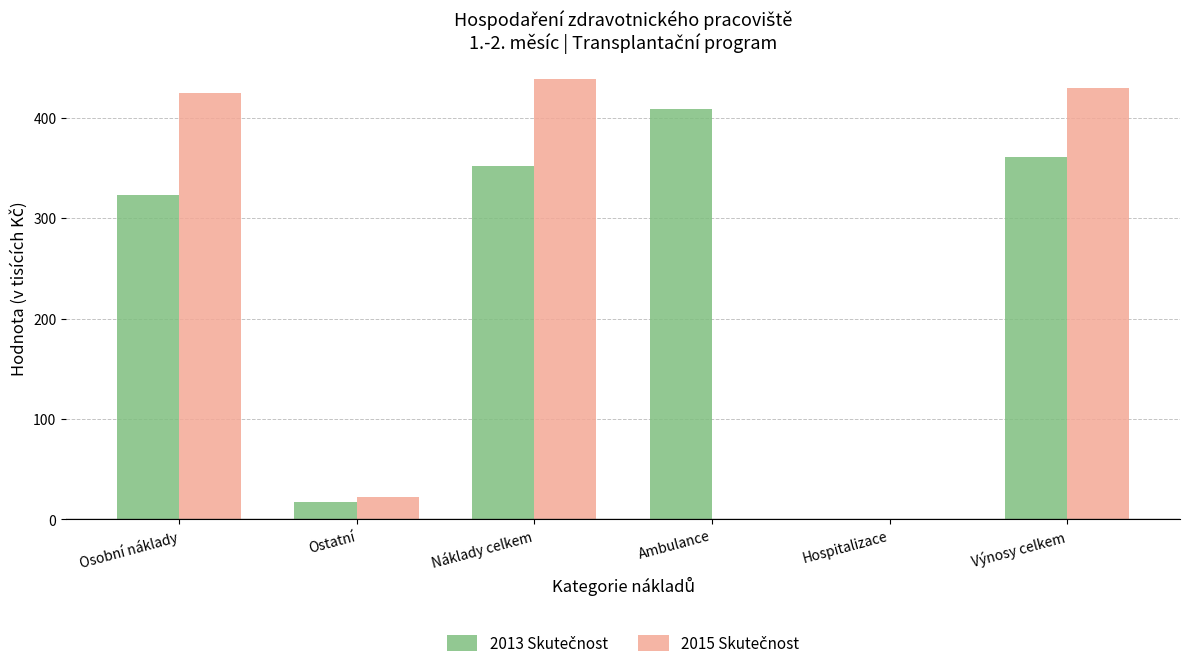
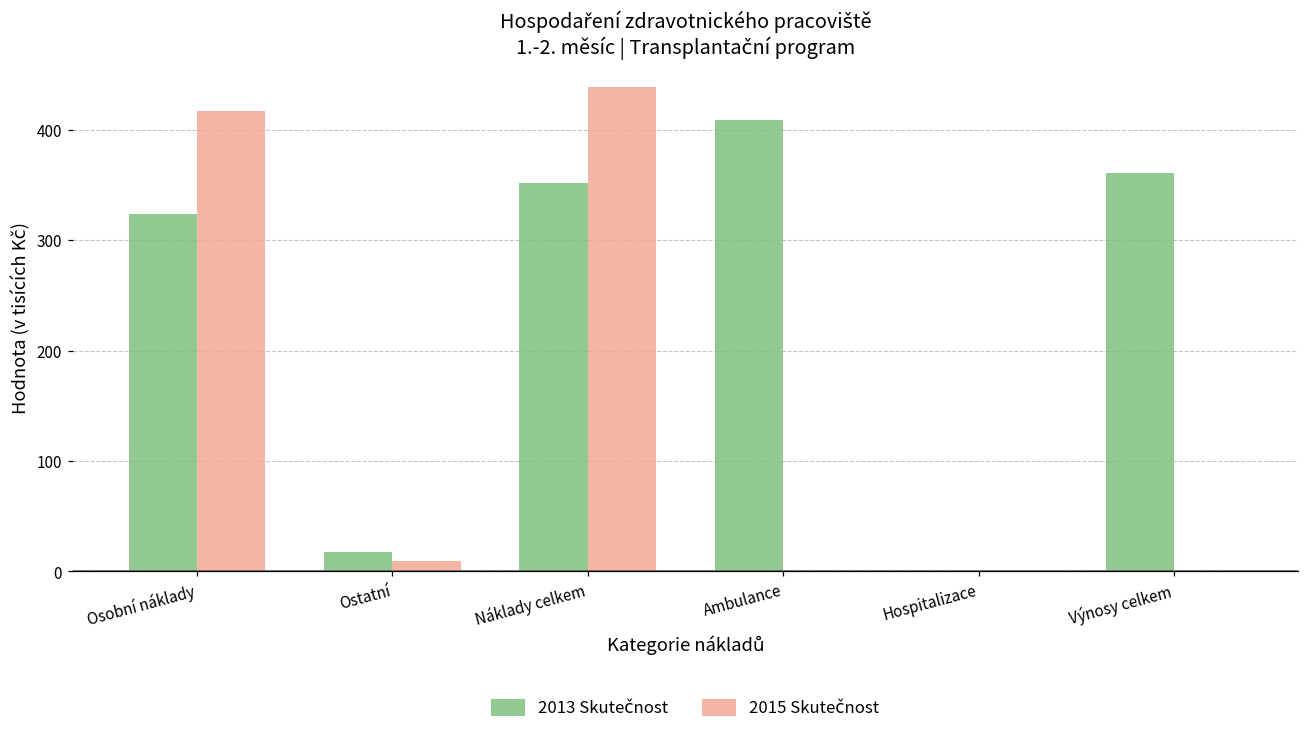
  {
    "2013 Skutečnost": {
      "Osobní náklady": 323,
      "Ostatní": 18,
      "Náklady celkem": 351,
      "Ambulance": 409,
      "Hospitalizace": 0,
      "Výnosy celkem": 361
    },
    "2015 Skutečnost": {
-     "Osobní náklady": 425,
-     "Ostatní": 22,
+     "Osobní náklady": 417,
+     "Ostatní": 9,
      "Náklady celkem": 439,
      "Ambulance": 0,
      "Hospitalizace": 0,
-     "Výnosy celkem": 430
+     "Výnosy celkem": 0
    }
  }
